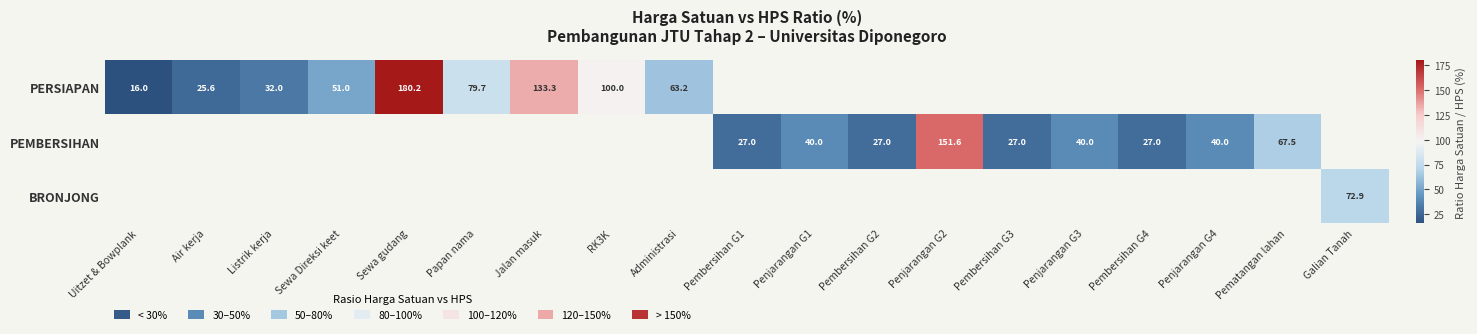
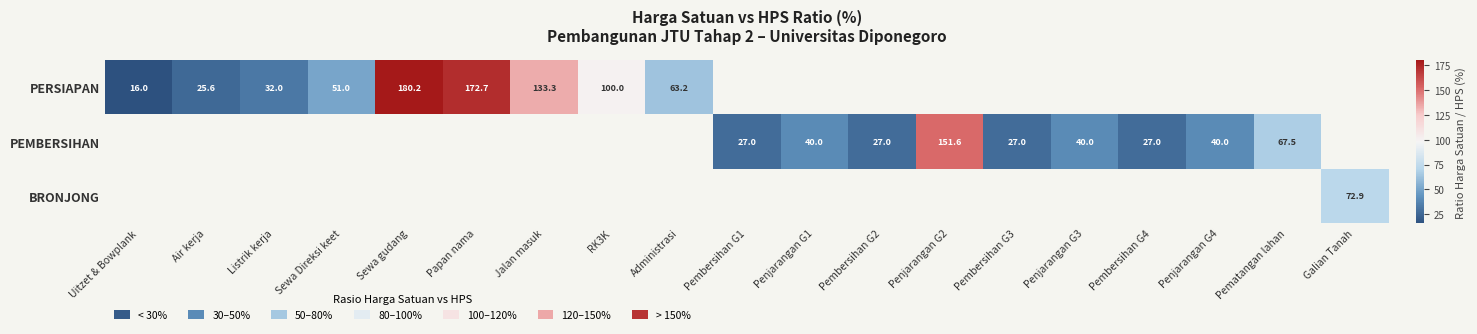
  {
    "PERSIAPAN": {
      "Uitzet & Bowplank": 16.0,
      "Air kerja": 25.6,
      "Listrik kerja": 32.0,
      "Sewa Direksi keet": 51.0,
      "Sewa gudang": 180.2,
-     "Papan nama": 79.7,
+     "Papan nama": 172.7,
      "Jalan masuk": 133.3,
      "RK3K": 100.0,
      "Administrasi": 63.2
    },
    "PEMBERSIHAN": {
      "Pembersihan G1": 27.0,
      "Penjarangan G1": 40.0,
      "Pembersihan G2": 27.0,
      "Penjarangan G2": 151.6,
      "Pembersihan G3": 27.0,
      "Penjarangan G3": 40.0,
      "Pembersihan G4": 27.0,
      "Penjarangan G4": 40.0,
      "Pematangan lahan": 67.5
    },
    "BRONJONG": {
      "Galian Tanah": 72.9
    }
  }
